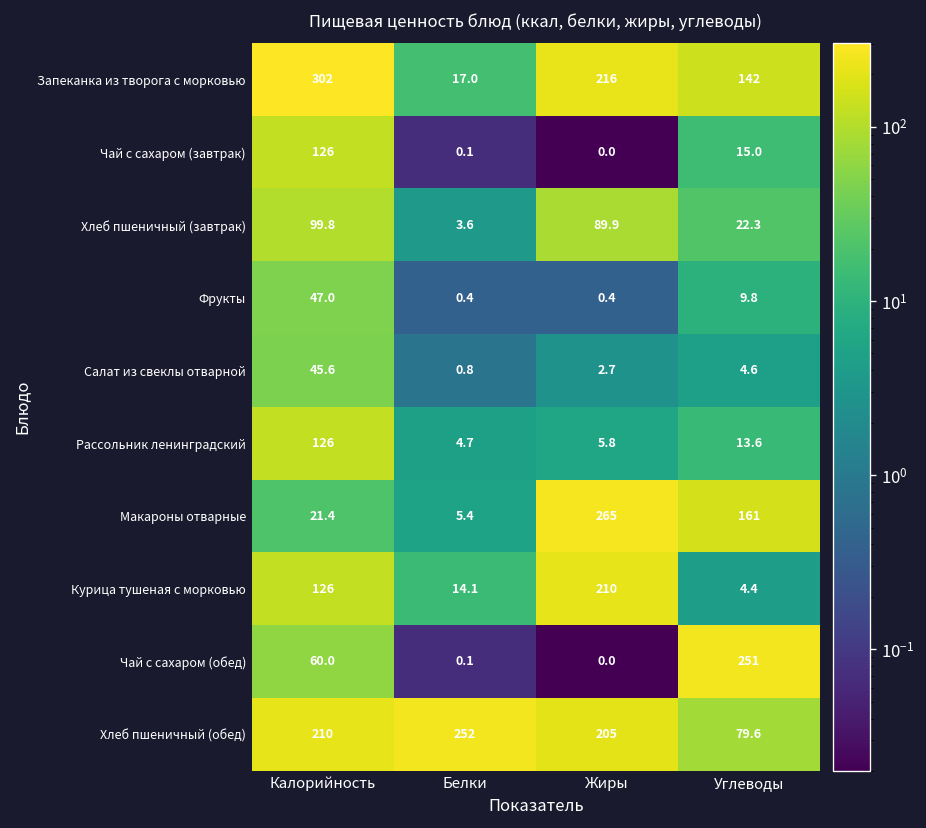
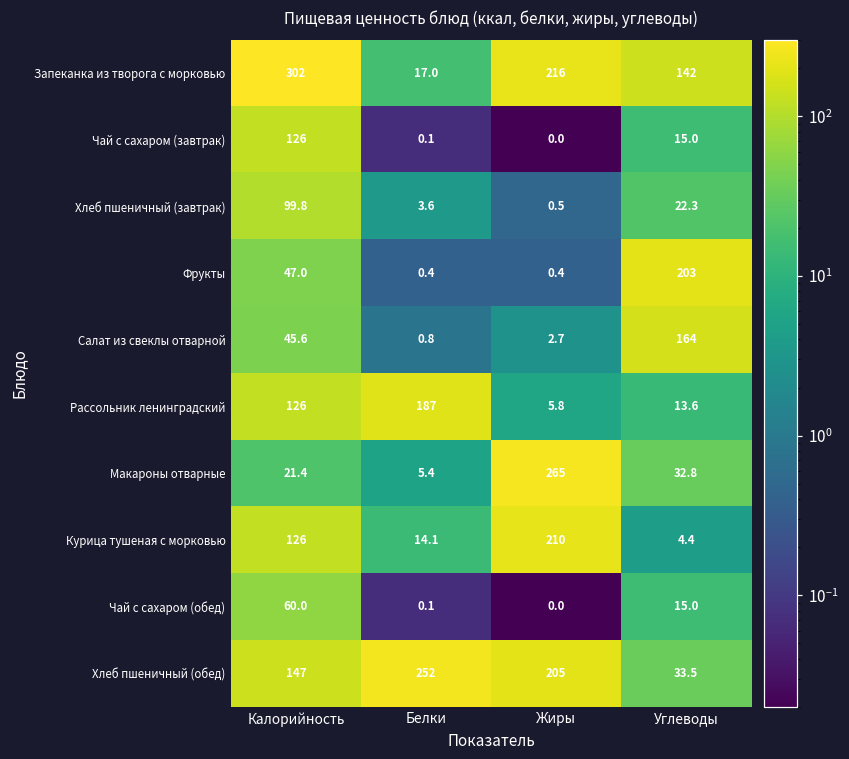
  {
    "Запеканка из творога с морковью": {
      "Калорийность": 302,
      "Белки": 17.0,
      "Жиры": 216,
      "Углеводы": 142
    },
    "Чай с сахаром (завтрак)": {
      "Калорийность": 126,
      "Белки": 0.1,
      "Жиры": 0.0,
      "Углеводы": 15.0
    },
    "Хлеб пшеничный (завтрак)": {
      "Калорийность": 99.8,
      "Белки": 3.6,
-     "Жиры": 89.9,
+     "Жиры": 0.5,
      "Углеводы": 22.3
    },
    "Фрукты": {
      "Калорийность": 47.0,
      "Белки": 0.4,
      "Жиры": 0.4,
-     "Углеводы": 9.8
+     "Углеводы": 203
    },
    "Салат из свеклы отварной": {
      "Калорийность": 45.6,
      "Белки": 0.8,
      "Жиры": 2.7,
-     "Углеводы": 4.6
+     "Углеводы": 164
    },
    "Рассольник ленинградский": {
      "Калорийность": 126,
-     "Белки": 4.7,
+     "Белки": 187,
      "Жиры": 5.8,
      "Углеводы": 13.6
    },
    "Макароны отварные": {
      "Калорийность": 21.4,
      "Белки": 5.4,
      "Жиры": 265,
-     "Углеводы": 161
+     "Углеводы": 32.8
    },
    "Курица тушеная с морковью": {
      "Калорийность": 126,
      "Белки": 14.1,
      "Жиры": 210,
      "Углеводы": 4.4
    },
    "Чай с сахаром (обед)": {
      "Калорийность": 60.0,
      "Белки": 0.1,
      "Жиры": 0.0,
-     "Углеводы": 251
+     "Углеводы": 15.0
    },
    "Хлеб пшеничный (обед)": {
-     "Калорийность": 210,
+     "Калорийность": 147,
      "Белки": 252,
      "Жиры": 205,
-     "Углеводы": 79.6
+     "Углеводы": 33.5
    }
  }
